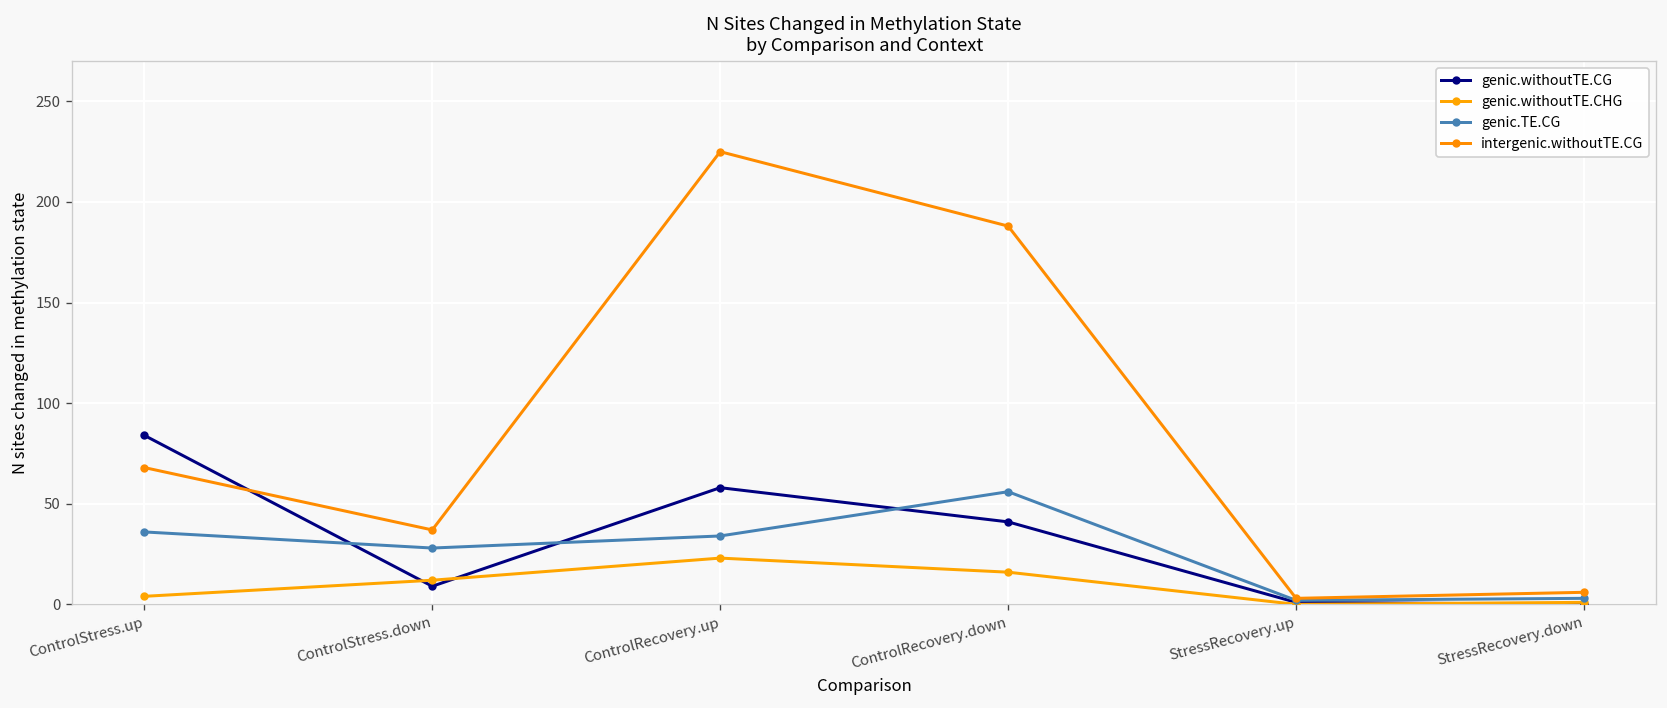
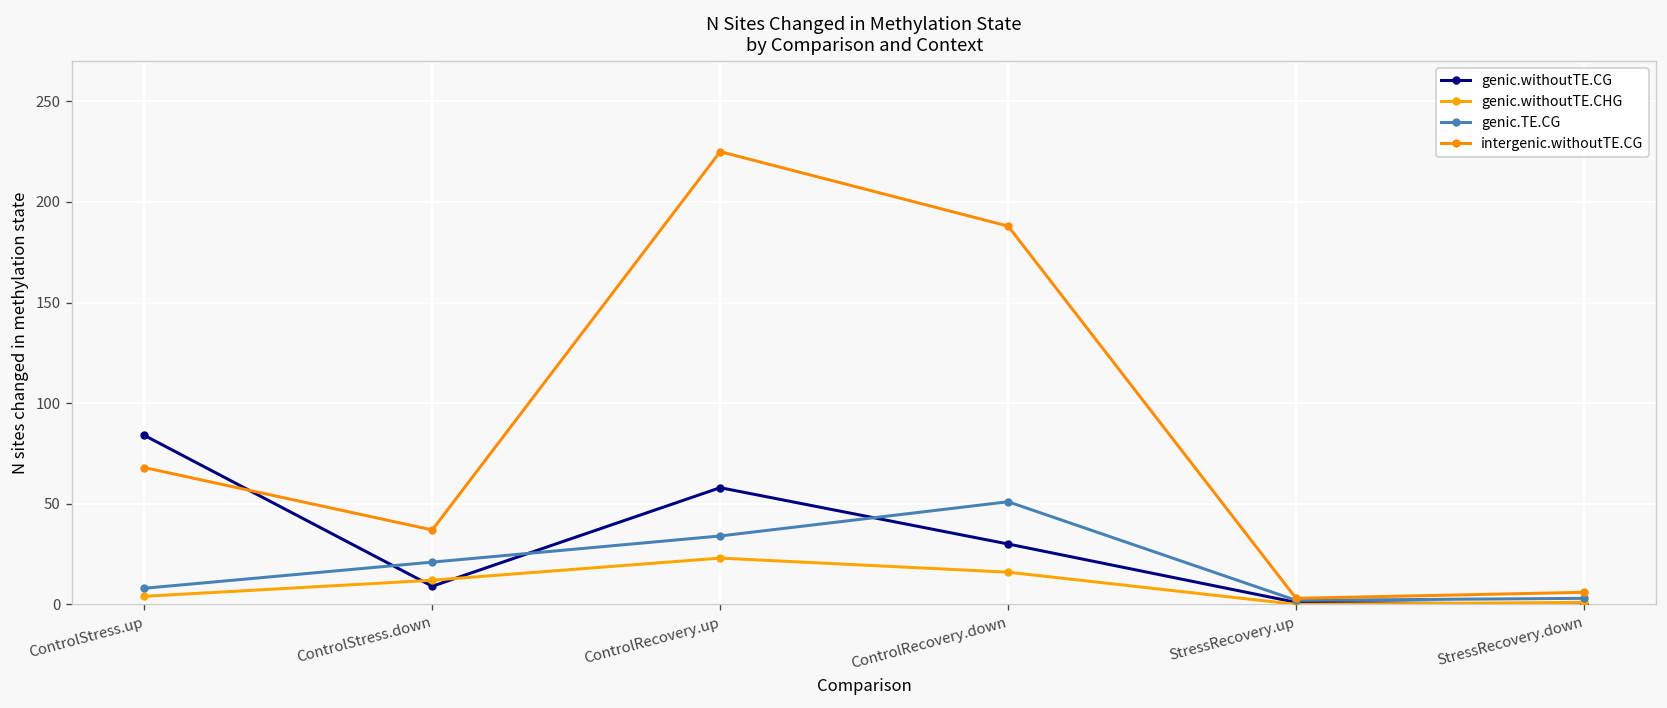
  {
    "genic.withoutTE.CG": {
      "ControlStress.up": 84,
      "ControlStress.down": 9,
      "ControlRecovery.up": 58,
-     "ControlRecovery.down": 41
+     "ControlRecovery.down": 30
    },
    "genic.TE.CG": {
-     "ControlStress.up": 36,
-     "ControlStress.down": 28,
+     "ControlStress.up": 8,
+     "ControlStress.down": 21,
      "ControlRecovery.up": 34,
-     "ControlRecovery.down": 56,
+     "ControlRecovery.down": 51,
      "StressRecovery.down": 3
    }
  }
